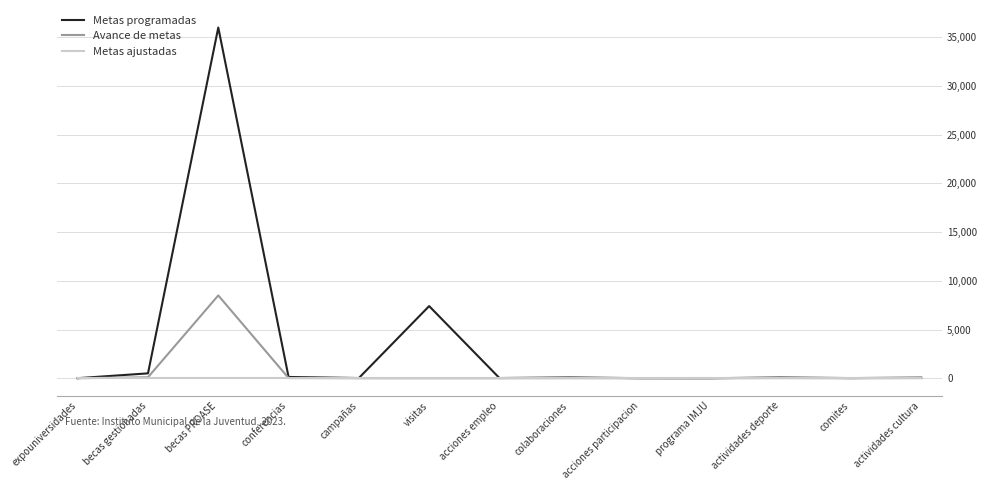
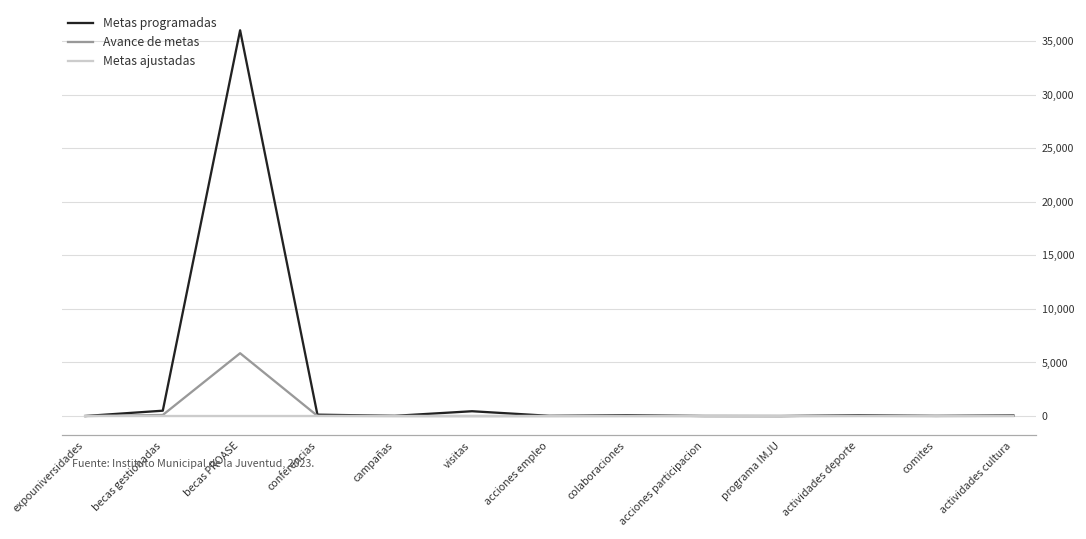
  {
    "Metas programadas": {
      "becas gestionadas": "1,000",
      "becas PROASE": "36,000",
-     "visitas": "7,000"
+     "visitas": "0"
    },
    "Avance de metas": {
-     "becas PROASE": "9,000"
+     "becas PROASE": "6,000"
    },
    "Metas ajustadas": {
      "becas PROASE": "0"
    }
  }
